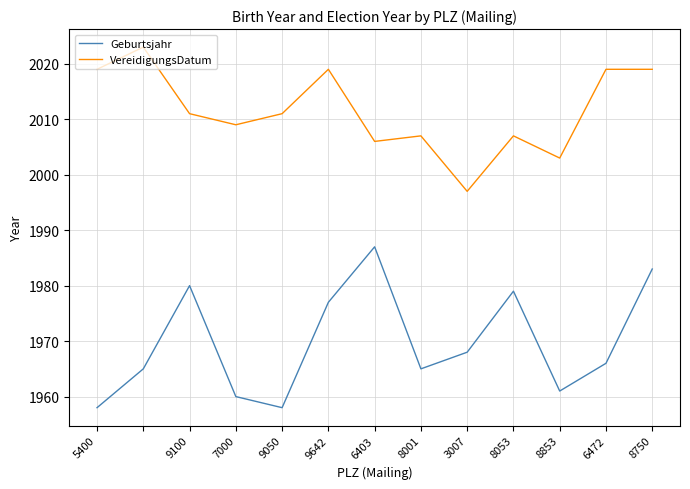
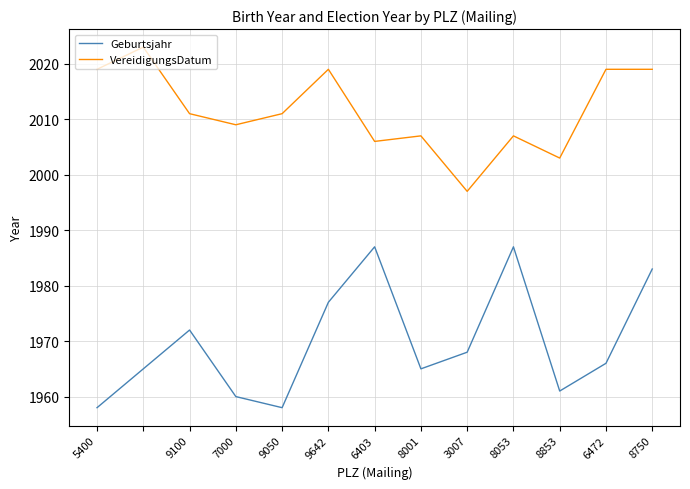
  {
    "Geburtsjahr": {
      "5400": 1958,
-     "9100": 1980,
+     "9100": 1972,
      "7000": 1960,
      "9050": 1958,
      "9642": 1977,
      "6403": 1987,
      "8001": 1965,
      "3007": 1968,
-     "8053": 1979,
+     "8053": 1987,
      "8853": 1961,
      "6472": 1966,
      "8750": 1983
    },
    "VereidigungsDatum": {
      "5400": 2019,
      "9100": 2011,
      "7000": 2009,
      "9050": 2011,
      "9642": 2019,
      "6403": 2006,
      "8001": 2007,
      "3007": 1997,
      "8053": 2007,
      "8853": 2003,
      "6472": 2019,
      "8750": 2019
    }
  }
